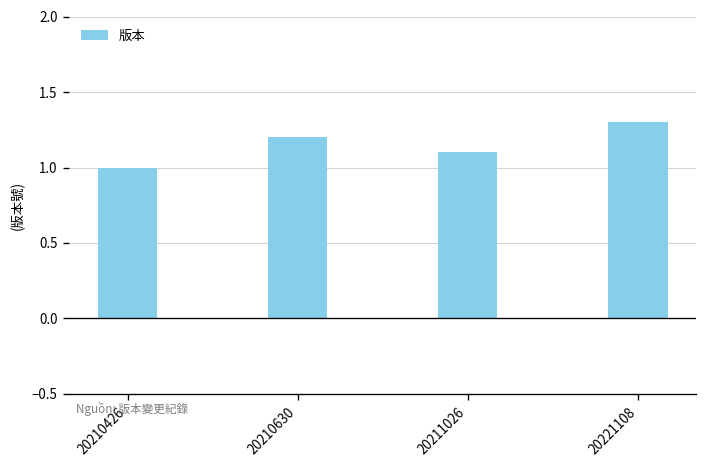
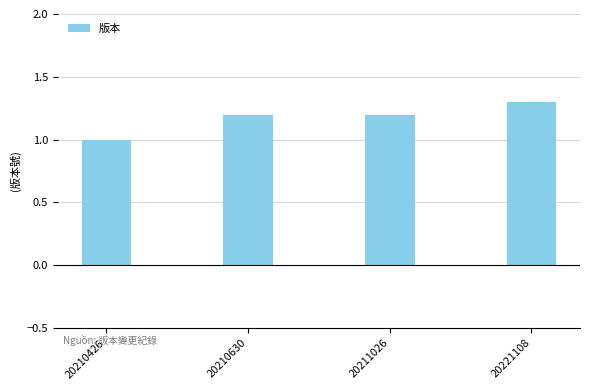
  {
    "20210426": 1.0,
    "20210630": 1.2,
-   "20211026": 1.1,
+   "20211026": 1.2,
    "20221108": 1.3
  }
